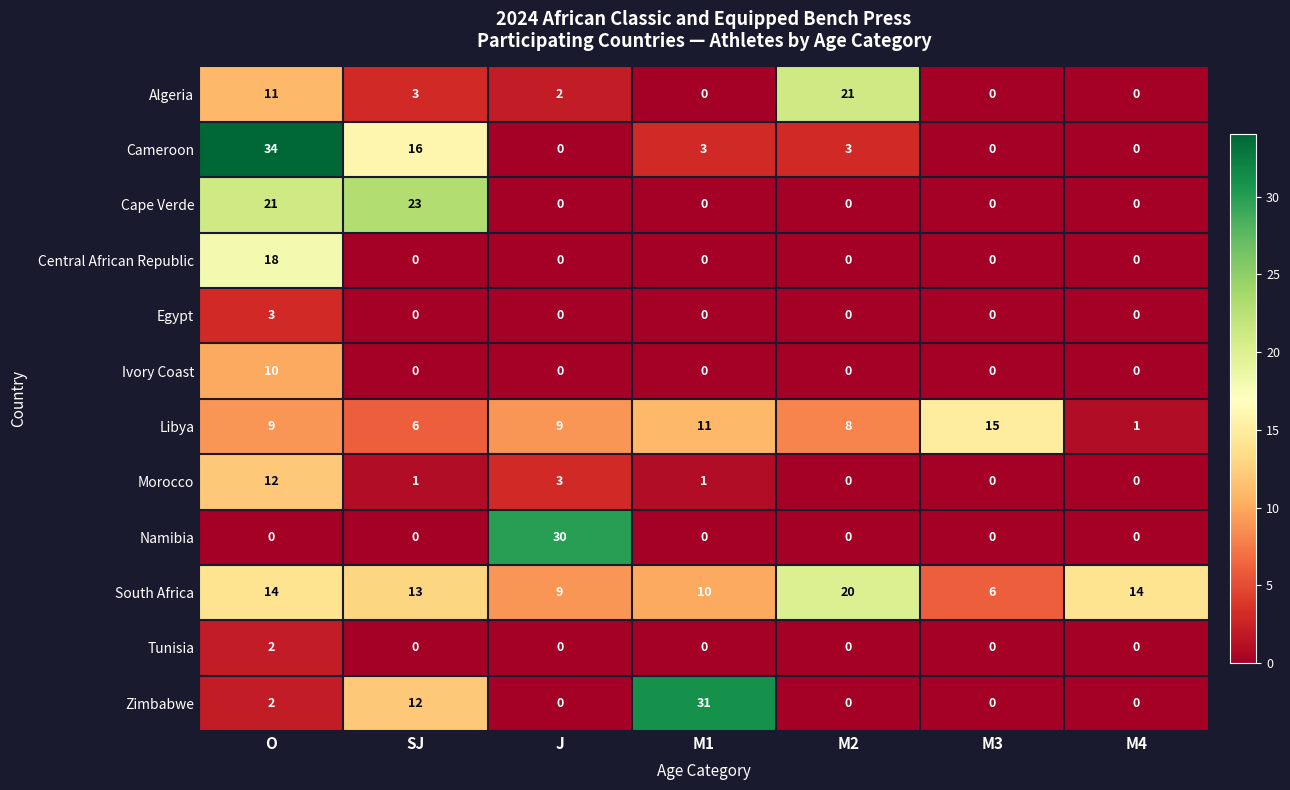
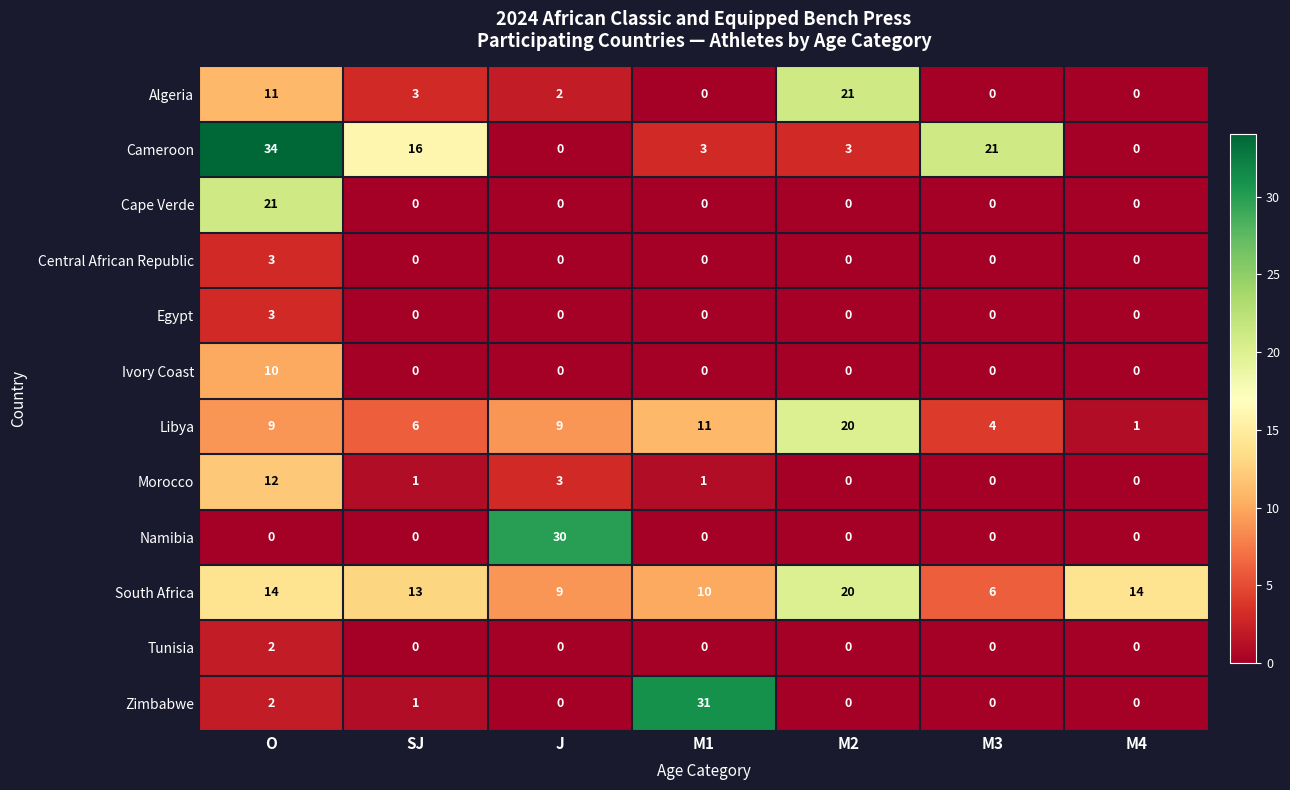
  {
    "Algeria": {
      "O": 11,
      "SJ": 3,
      "J": 2,
      "M1": 0,
      "M2": 21,
      "M3": 0,
      "M4": 0
    },
    "Cameroon": {
      "O": 34,
      "SJ": 16,
      "J": 0,
      "M1": 3,
      "M2": 3,
-     "M3": 0,
+     "M3": 21,
      "M4": 0
    },
    "Cape Verde": {
      "O": 21,
-     "SJ": 23,
+     "SJ": 0,
      "J": 0,
      "M1": 0,
      "M2": 0,
      "M3": 0,
      "M4": 0
    },
    "Central African Republic": {
-     "O": 18,
+     "O": 3,
      "SJ": 0,
      "J": 0,
      "M1": 0,
      "M2": 0,
      "M3": 0,
      "M4": 0
    },
    "Egypt": {
      "O": 3,
      "SJ": 0,
      "J": 0,
      "M1": 0,
      "M2": 0,
      "M3": 0,
      "M4": 0
    },
    "Ivory Coast": {
      "O": 10,
      "SJ": 0,
      "J": 0,
      "M1": 0,
      "M2": 0,
      "M3": 0,
      "M4": 0
    },
    "Libya": {
      "O": 9,
      "SJ": 6,
      "J": 9,
      "M1": 11,
-     "M2": 8,
-     "M3": 15,
+     "M2": 20,
+     "M3": 4,
      "M4": 1
    },
    "Morocco": {
      "O": 12,
      "SJ": 1,
      "J": 3,
      "M1": 1,
      "M2": 0,
      "M3": 0,
      "M4": 0
    },
    "Namibia": {
      "O": 0,
      "SJ": 0,
      "J": 30,
      "M1": 0,
      "M2": 0,
      "M3": 0,
      "M4": 0
    },
    "South Africa": {
      "O": 14,
      "SJ": 13,
      "J": 9,
      "M1": 10,
      "M2": 20,
      "M3": 6,
      "M4": 14
    },
    "Tunisia": {
      "O": 2,
      "SJ": 0,
      "J": 0,
      "M1": 0,
      "M2": 0,
      "M3": 0,
      "M4": 0
    },
    "Zimbabwe": {
      "O": 2,
-     "SJ": 12,
+     "SJ": 1,
      "J": 0,
      "M1": 31,
      "M2": 0,
      "M3": 0,
      "M4": 0
    }
  }
